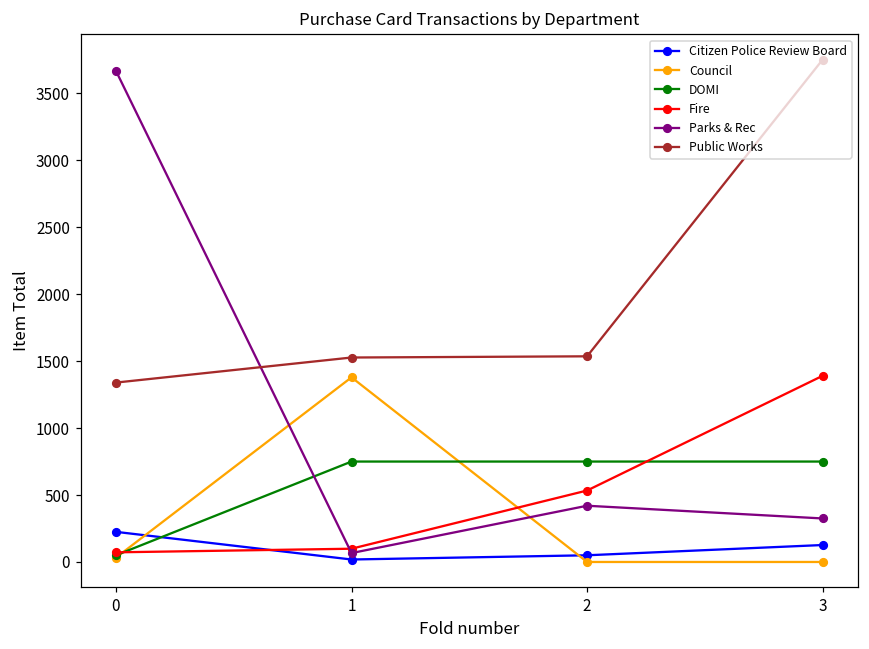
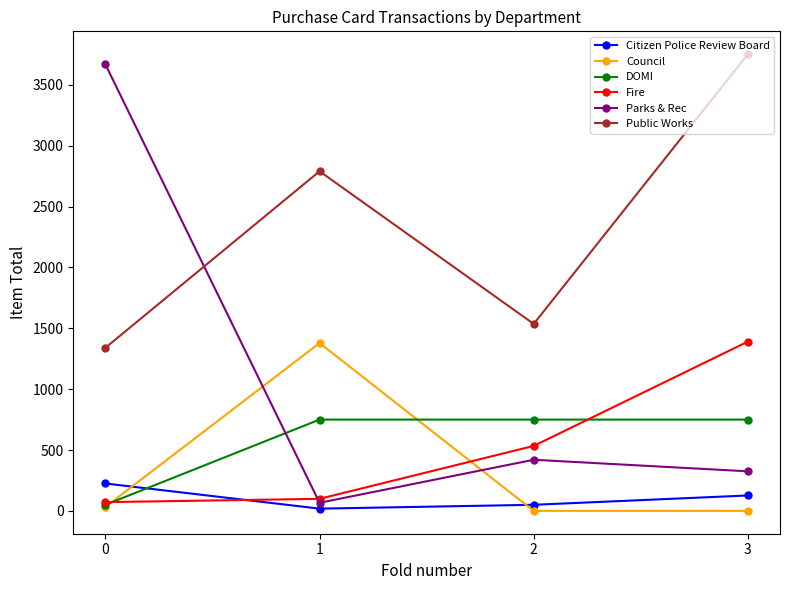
  {
    "Citizen Police Review Board": {
      "0": 230,
      "1": 20,
      "2": 50,
      "3": 130
    },
    "Council": {
      "1": 1380,
      "2": 0,
      "3": 0
    },
    "DOMI": {
      "1": 750,
      "2": 750,
      "3": 750
    },
    "Fire": {
      "0": 70,
      "1": 100,
      "2": 530,
      "3": 1390
    },
    "Parks & Rec": {
      "0": 3670,
      "1": 70,
      "2": 420,
      "3": 330
    },
    "Public Works": {
      "0": 1340,
-     "1": 1530,
+     "1": 2790,
      "2": 1540
    }
  }
